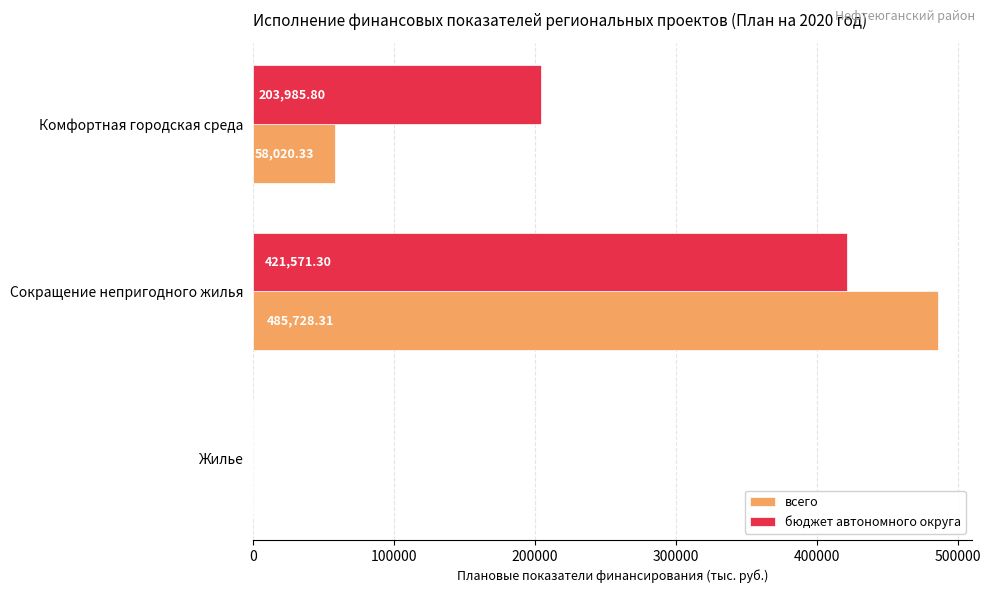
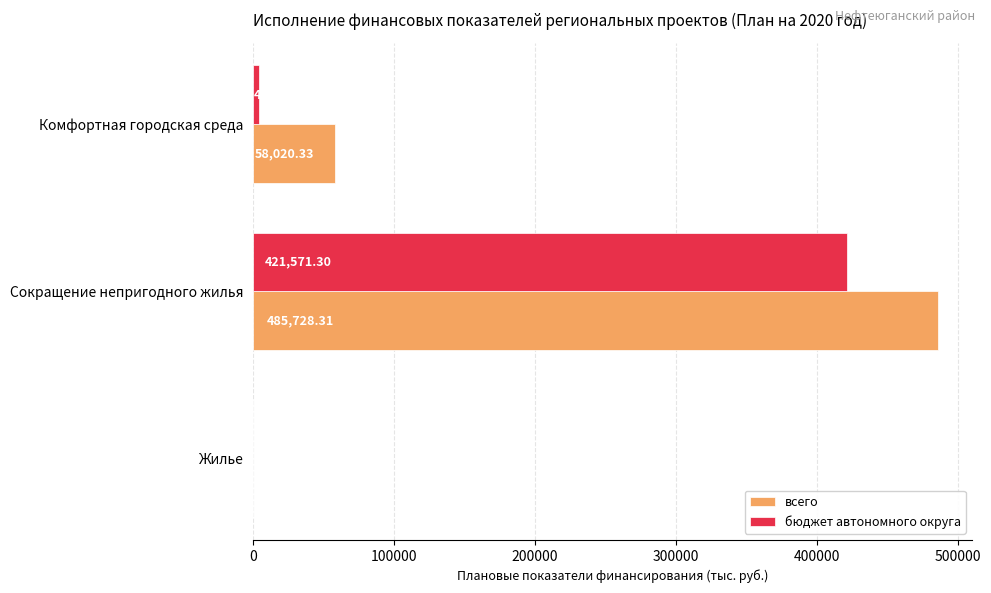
  {
    "всего": {
      "Комфортная городская среда": "58,020.33",
      "Сокращение непригодного жилья": "485,728.31"
    },
    "бюджет автономного округа": {
-     "Комфортная городская среда": "204000",
+     "Комфортная городская среда": "4000",
      "Жилье": "0"
    }
  }
